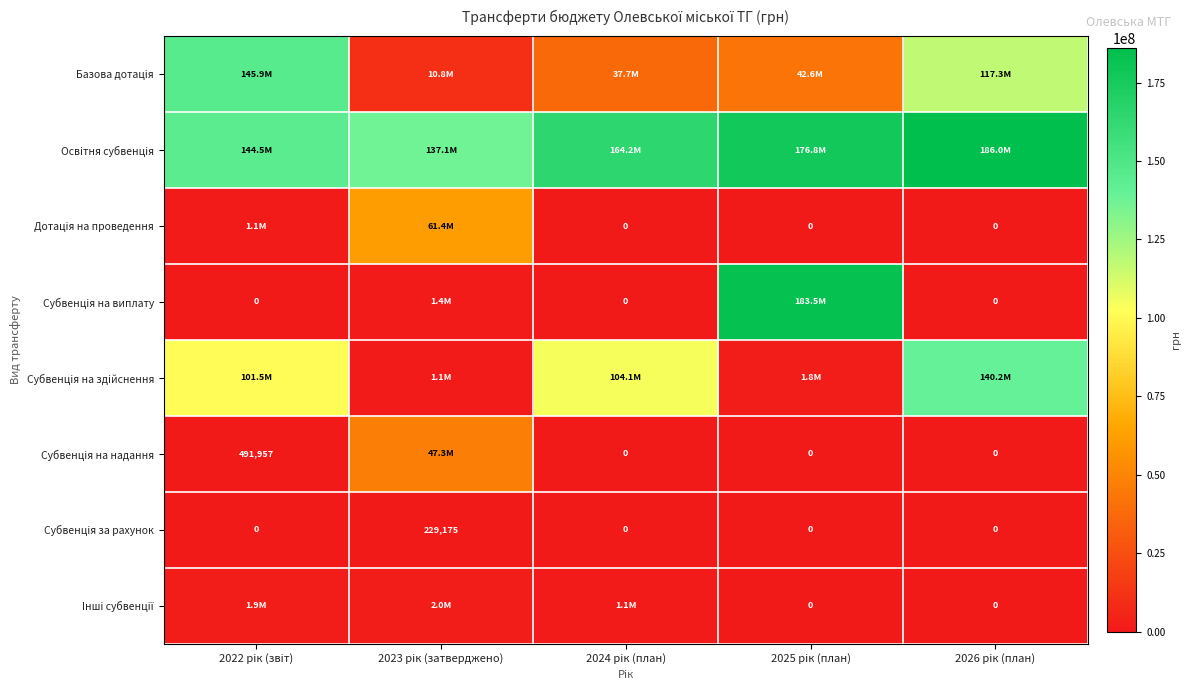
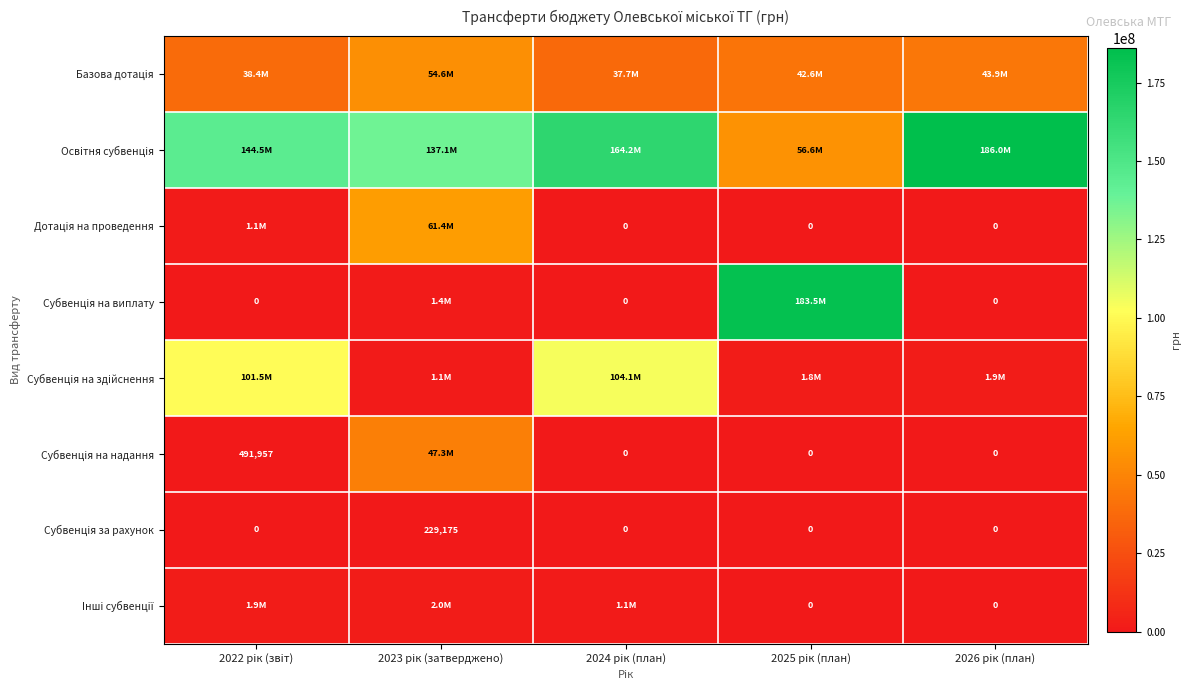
  {
    "Базова дотація": {
-     "2022 рік (звіт)": "145.9M",
-     "2023 рік (затверджено)": "10.8M",
+     "2022 рік (звіт)": "38.4M",
+     "2023 рік (затверджено)": "54.6M",
      "2024 рік (план)": "37.7M",
      "2025 рік (план)": "42.6M",
-     "2026 рік (план)": "117.3M"
+     "2026 рік (план)": "43.9M"
    },
    "Освітня субвенція": {
      "2022 рік (звіт)": "144.5M",
      "2023 рік (затверджено)": "137.1M",
      "2024 рік (план)": "164.2M",
-     "2025 рік (план)": "176.8M",
+     "2025 рік (план)": "56.6M",
      "2026 рік (план)": "186.0M"
    },
    "Дотація на проведення": {
      "2022 рік (звіт)": "1.1M",
      "2023 рік (затверджено)": "61.4M",
      "2024 рік (план)": "0",
      "2025 рік (план)": "0",
      "2026 рік (план)": "0"
    },
    "Субвенція на виплату": {
      "2022 рік (звіт)": "0",
      "2023 рік (затверджено)": "1.4M",
      "2024 рік (план)": "0",
      "2025 рік (план)": "183.5M",
      "2026 рік (план)": "0"
    },
    "Субвенція на здійснення": {
      "2022 рік (звіт)": "101.5M",
      "2023 рік (затверджено)": "1.1M",
      "2024 рік (план)": "104.1M",
      "2025 рік (план)": "1.8M",
-     "2026 рік (план)": "140.2M"
+     "2026 рік (план)": "1.9M"
    },
    "Субвенція на надання": {
      "2022 рік (звіт)": "491,957",
      "2023 рік (затверджено)": "47.3M",
      "2024 рік (план)": "0",
      "2025 рік (план)": "0",
      "2026 рік (план)": "0"
    },
    "Субвенція за рахунок": {
      "2022 рік (звіт)": "0",
      "2023 рік (затверджено)": "229,175",
      "2024 рік (план)": "0",
      "2025 рік (план)": "0",
      "2026 рік (план)": "0"
    },
    "Інші субвенції": {
      "2022 рік (звіт)": "1.9M",
      "2023 рік (затверджено)": "2.0M",
      "2024 рік (план)": "1.1M",
      "2025 рік (план)": "0",
      "2026 рік (план)": "0"
    }
  }
